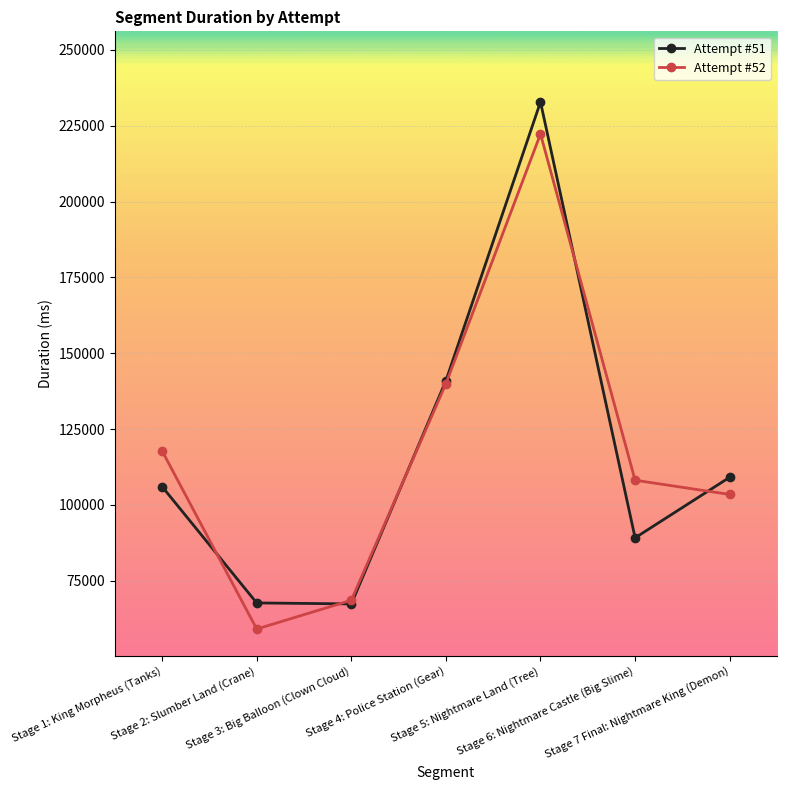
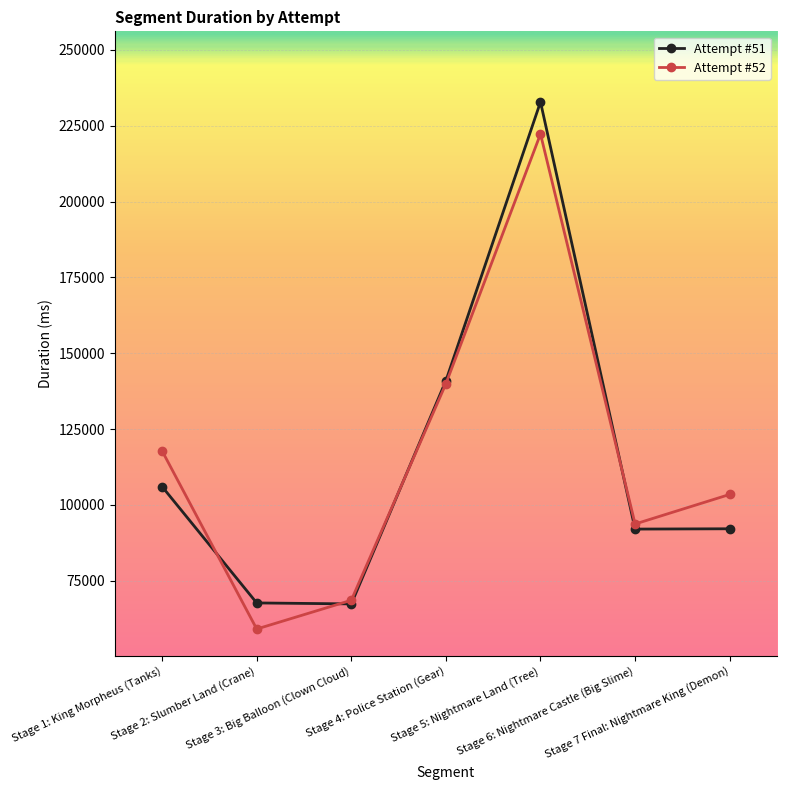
  {
    "Attempt #51": {
      "Stage 1: King Morpheus (Tanks)": 106000,
      "Stage 2: Slumber Land (Crane)": 68000,
      "Stage 3: Big Balloon (Clown Cloud)": 67000,
      "Stage 4: Police Station (Gear)": 141000,
      "Stage 5: Nightmare Land (Tree)": 233000,
-     "Stage 6: Nightmare Castle (Big Slime)": 89000,
-     "Stage 7 Final: Nightmare King (Demon)": 109000
+     "Stage 6: Nightmare Castle (Big Slime)": 92000,
+     "Stage 7 Final: Nightmare King (Demon)": 92000
    },
    "Attempt #52": {
      "Stage 1: King Morpheus (Tanks)": 118000,
      "Stage 2: Slumber Land (Crane)": 59000,
      "Stage 3: Big Balloon (Clown Cloud)": 69000,
      "Stage 4: Police Station (Gear)": 140000,
      "Stage 5: Nightmare Land (Tree)": 222000,
-     "Stage 6: Nightmare Castle (Big Slime)": 108000,
+     "Stage 6: Nightmare Castle (Big Slime)": 94000,
      "Stage 7 Final: Nightmare King (Demon)": 103000
    }
  }
